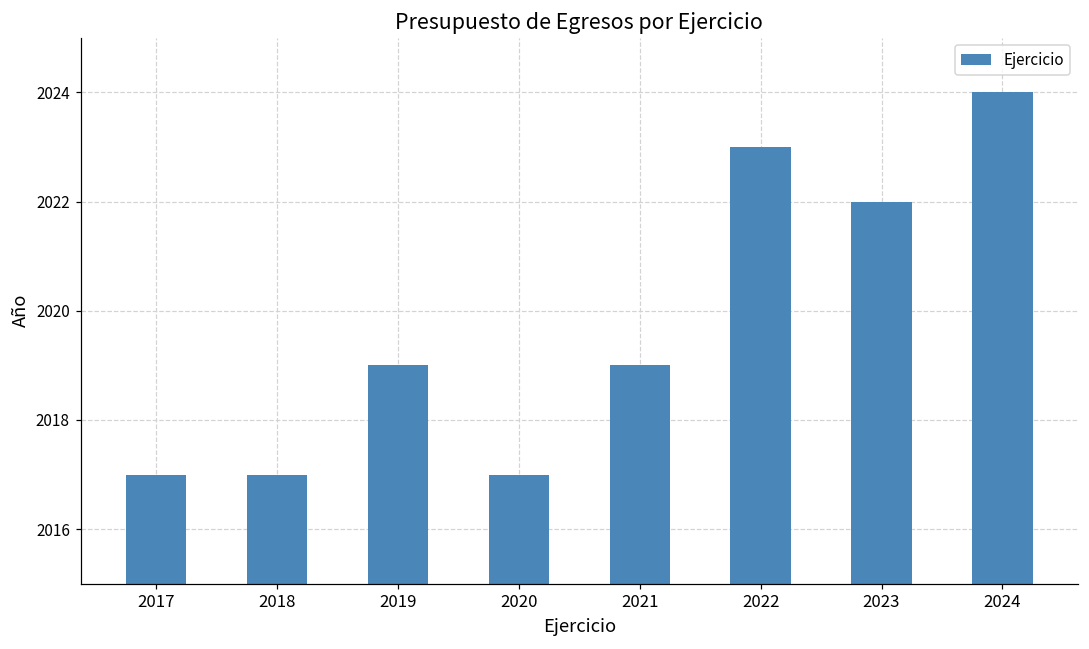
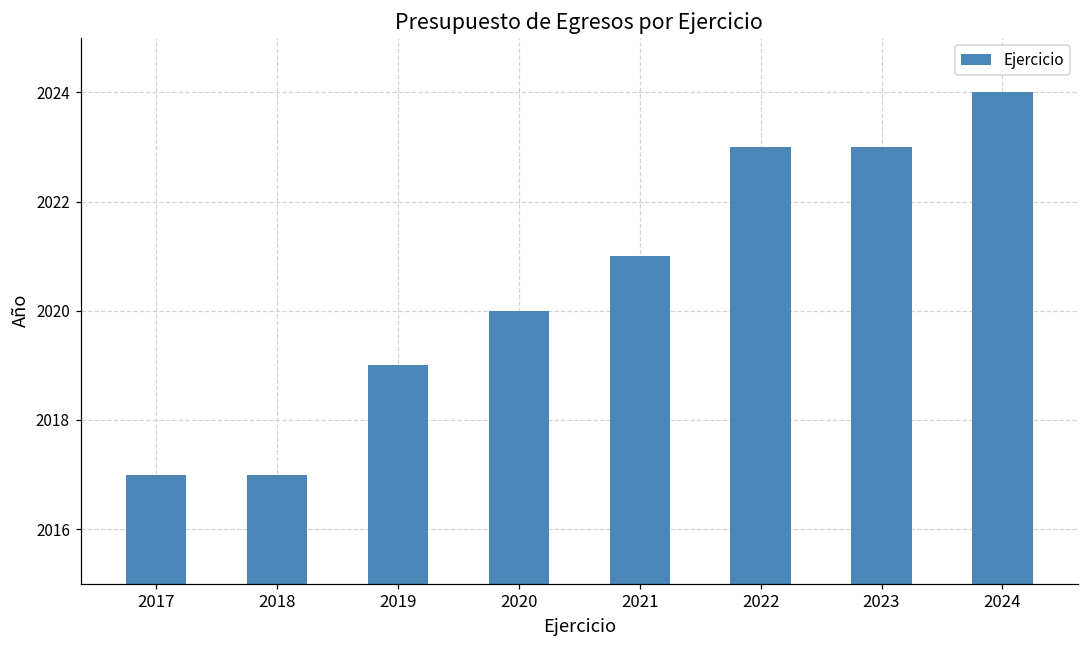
  {
    "2017": 2017,
    "2018": 2017,
    "2019": 2019,
-   "2020": 2017,
-   "2021": 2019,
+   "2020": 2020,
+   "2021": 2021,
    "2022": 2023,
-   "2023": 2022,
+   "2023": 2023,
    "2024": 2024
  }
